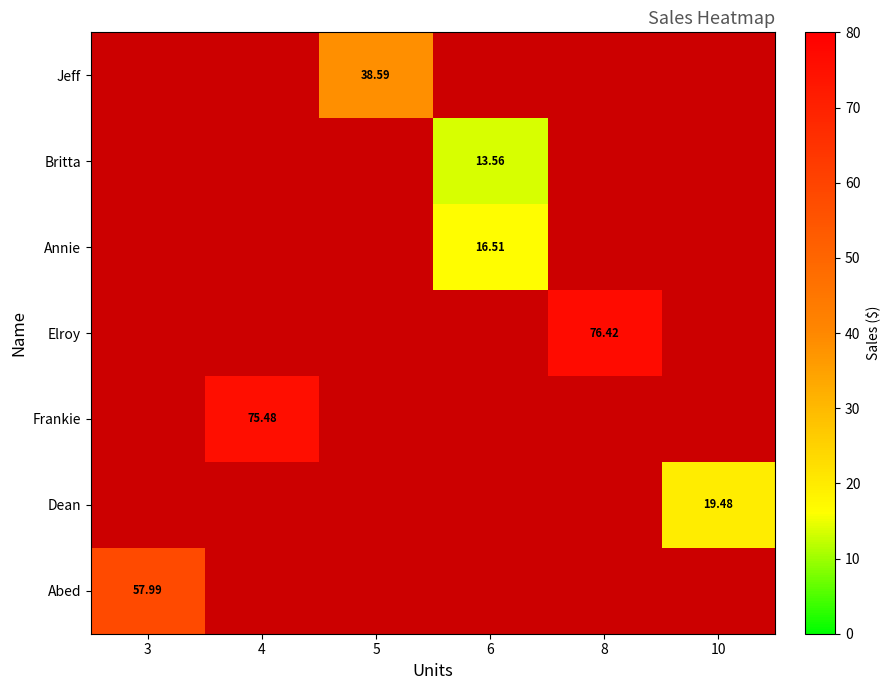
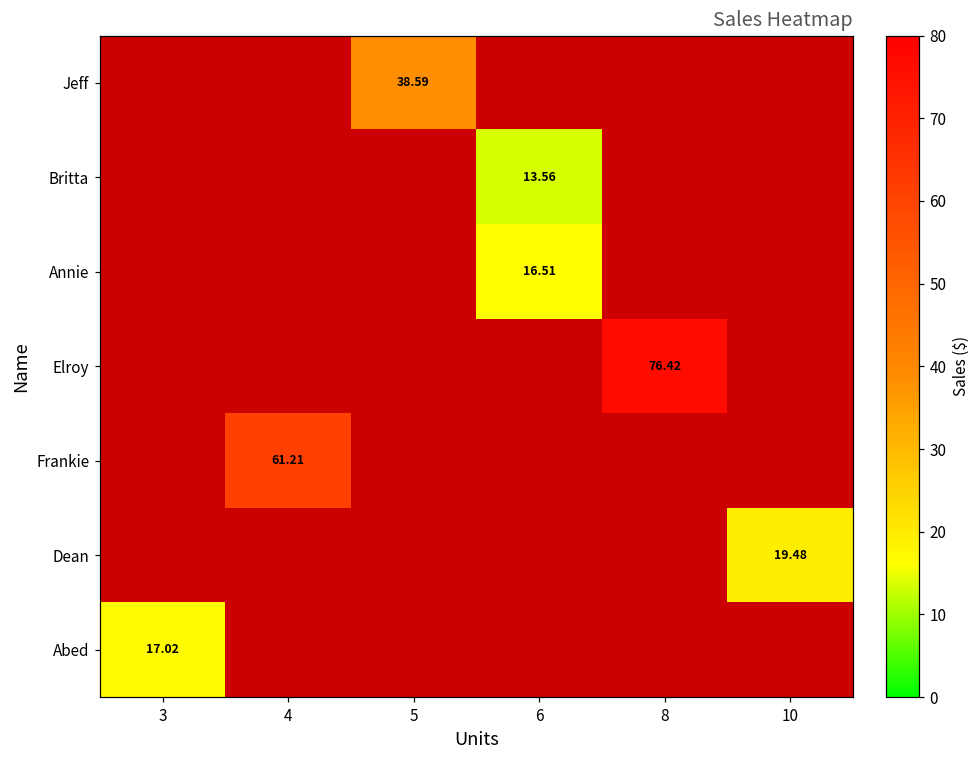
  {
    "Jeff": {
      "5": 38.59
    },
    "Britta": {
      "6": 13.56
    },
    "Annie": {
      "6": 16.51
    },
    "Elroy": {
      "8": 76.42
    },
    "Frankie": {
-     "4": 75.48
+     "4": 61.21
    },
    "Dean": {
      "10": 19.48
    },
    "Abed": {
-     "3": 57.99
+     "3": 17.02
    }
  }
